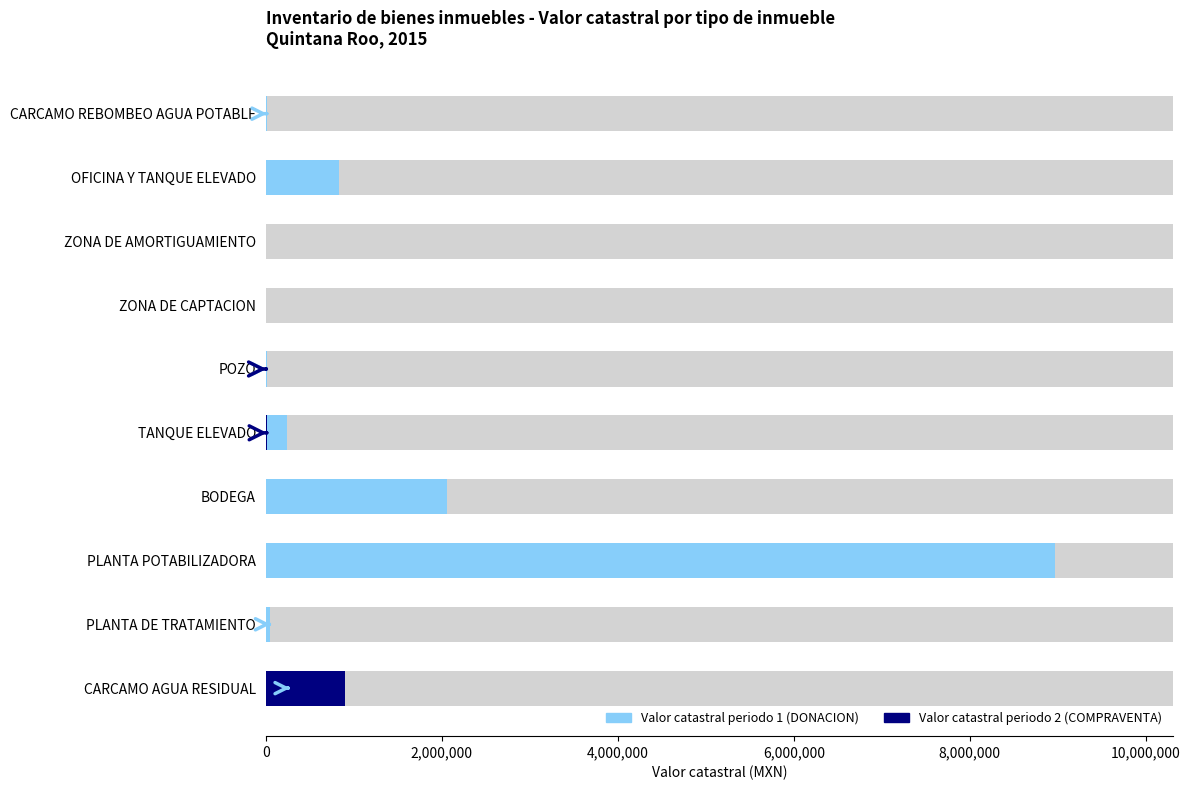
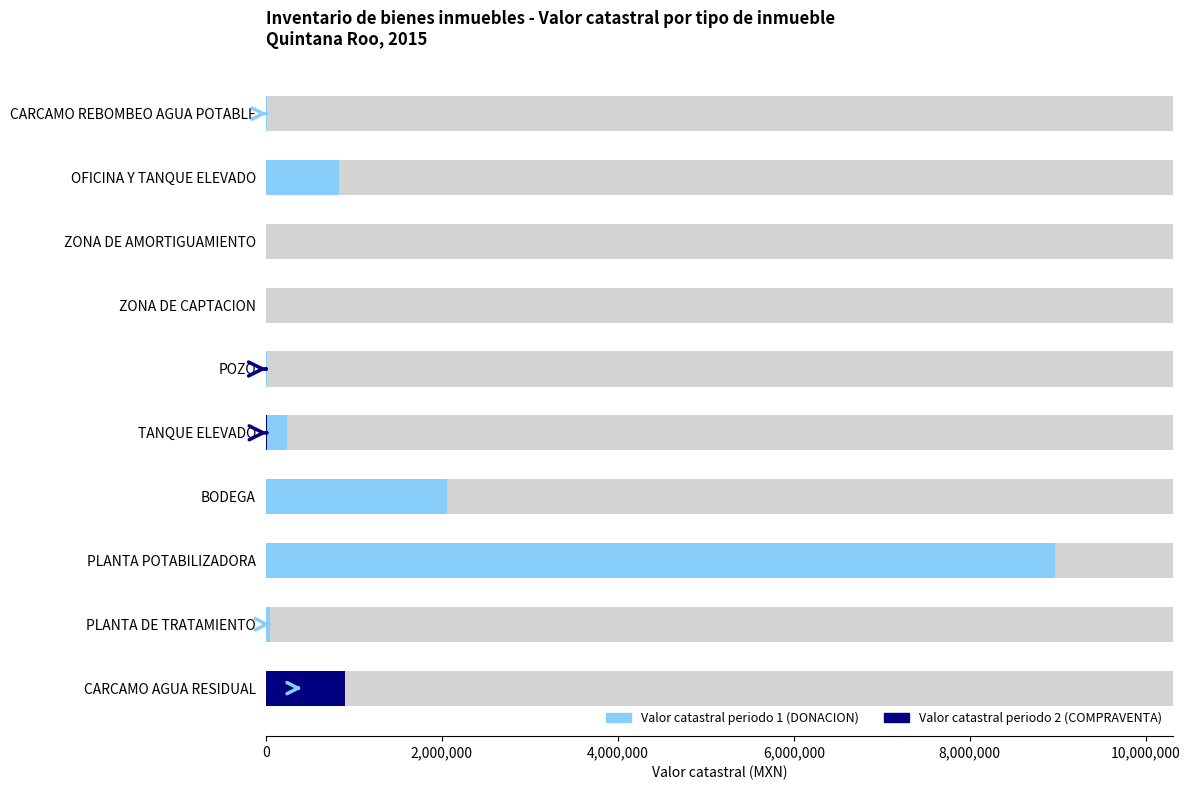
  {
    "Valor catastral periodo 1 (DONACION)": {
      "ZONA DE AMORTIGUAMIENTO": "0",
      "ZONA DE CAPTACION": "0",
-     "CARCAMO AGUA RESIDUAL": "300,000"
+     "CARCAMO AGUA RESIDUAL": "400,000"
    },
    "Valor catastral periodo 2 (COMPRAVENTA)": {
      "CARCAMO REBOMBEO AGUA POTABLE": "0",
      "OFICINA Y TANQUE ELEVADO": "0",
      "ZONA DE AMORTIGUAMIENTO": "0",
      "ZONA DE CAPTACION": "0",
      "BODEGA": "0",
      "PLANTA POTABILIZADORA": "0",
      "PLANTA DE TRATAMIENTO": "0"
    }
  }
